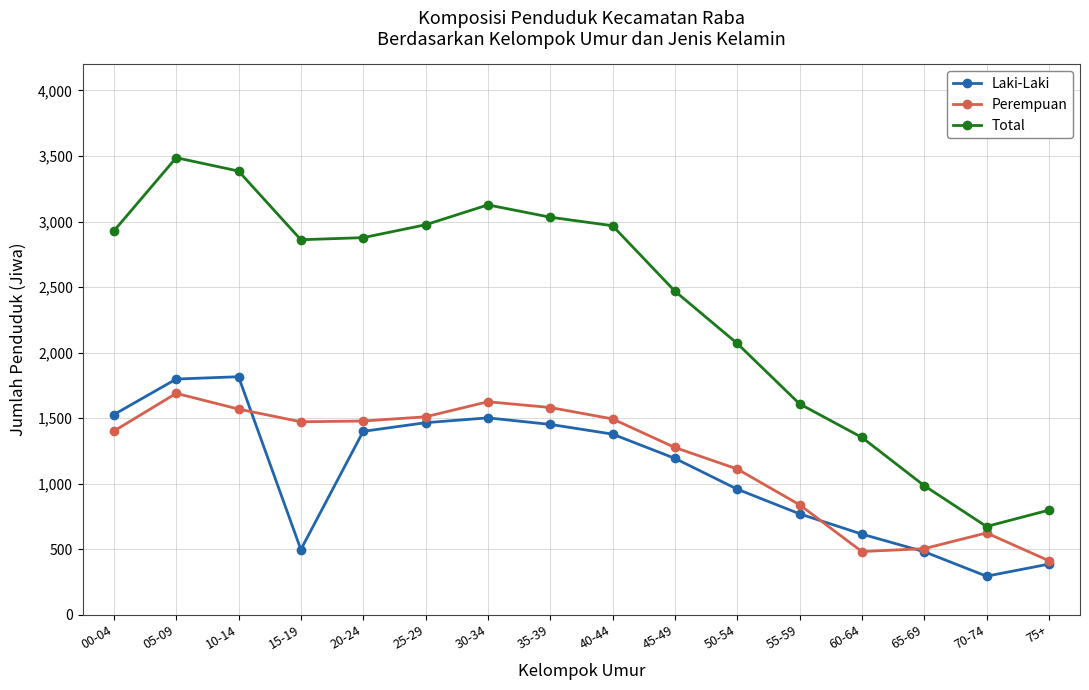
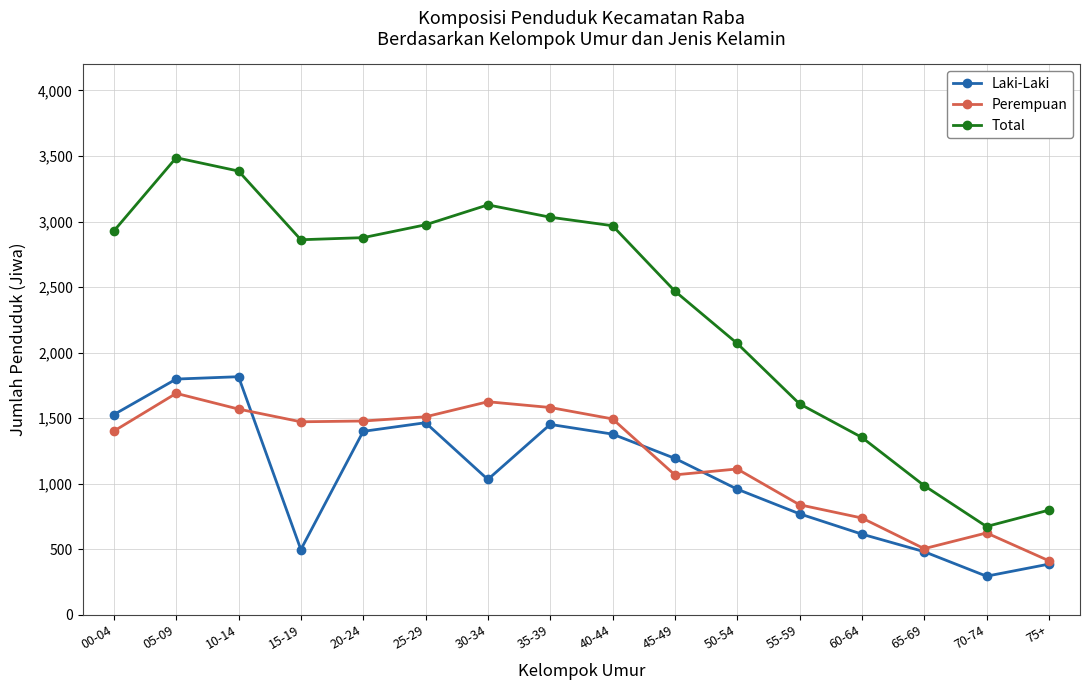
  {
    "Laki-Laki": {
      "00-04": "1,530",
      "05-09": "1,800",
      "10-14": "1,820",
      "15-19": "500",
      "20-24": "1,400",
      "25-29": "1,470",
-     "30-34": "1,500",
+     "30-34": "1,030",
      "35-39": "1,450",
      "40-44": "1,380",
      "45-49": "1,190",
      "50-54": "960",
      "55-59": "770",
      "60-64": "620",
      "65-69": "480",
      "70-74": "290",
      "75+": "390"
    },
    "Perempuan": {
      "00-04": "1,400",
      "05-09": "1,690",
      "10-14": "1,570",
      "15-19": "1,470",
      "20-24": "1,480",
      "25-29": "1,510",
      "30-34": "1,630",
      "35-39": "1,580",
      "40-44": "1,490",
-     "45-49": "1,280",
+     "45-49": "1,070",
      "50-54": "1,110",
      "55-59": "840",
-     "60-64": "480",
+     "60-64": "740",
      "65-69": "500",
      "70-74": "620",
      "75+": "410"
    },
    "Total": {
      "00-04": "2,930",
      "05-09": "3,490",
      "10-14": "3,390",
      "15-19": "2,860",
      "20-24": "2,880",
      "25-29": "2,980",
      "30-34": "3,130",
      "35-39": "3,030",
      "40-44": "2,970",
      "45-49": "2,470",
      "50-54": "2,070",
      "55-59": "1,610",
      "60-64": "1,350",
      "65-69": "990",
      "70-74": "670",
      "75+": "800"
    }
  }
